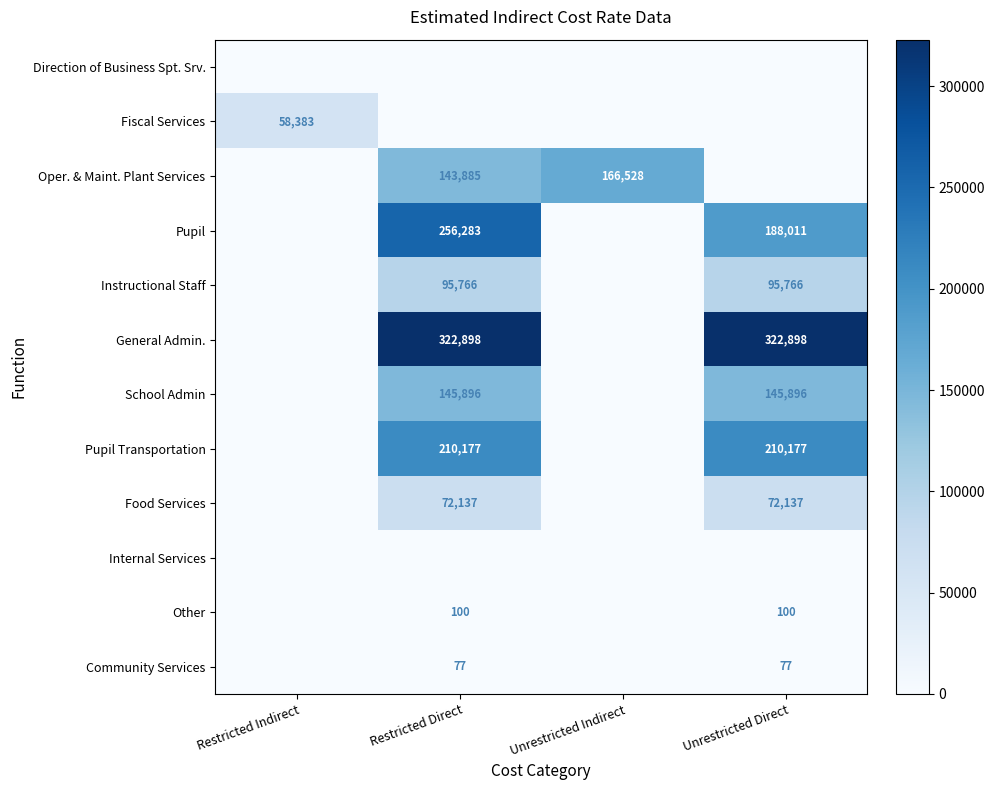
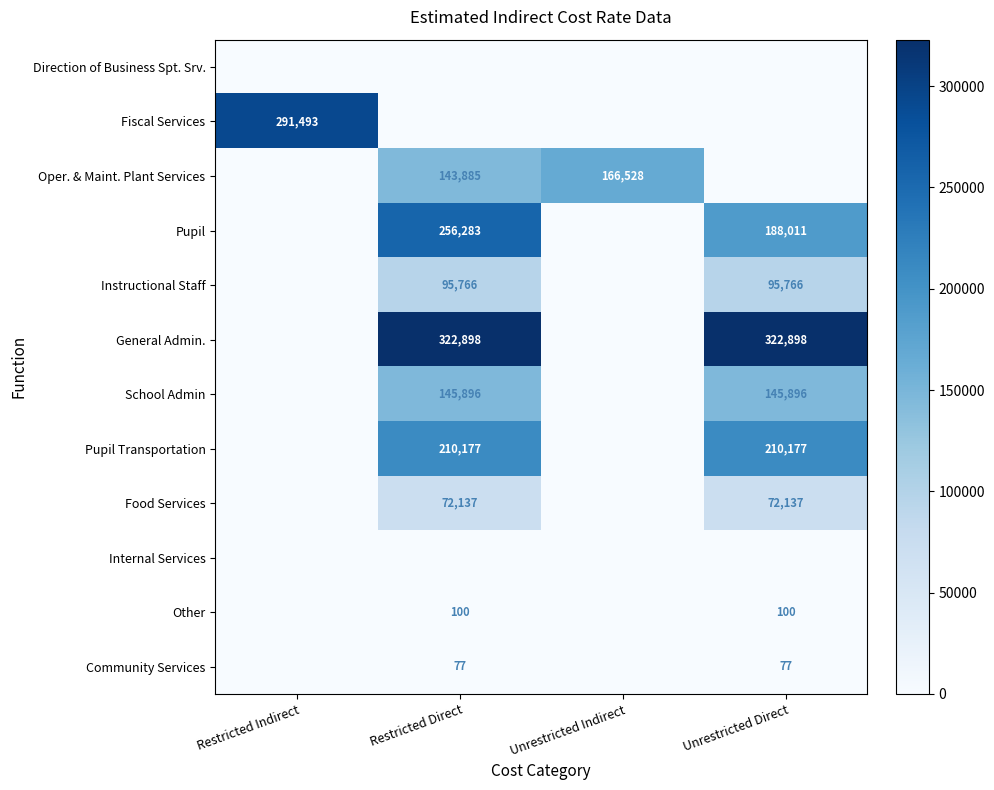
  {
    "Fiscal Services": {
-     "Restricted Indirect": "58,383"
+     "Restricted Indirect": "291,493"
    },
    "Oper. & Maint. Plant Services": {
      "Restricted Direct": "143,885",
      "Unrestricted Indirect": "166,528"
    },
    "Pupil": {
      "Restricted Direct": "256,283",
      "Unrestricted Direct": "188,011"
    },
    "Instructional Staff": {
      "Restricted Direct": "95,766",
      "Unrestricted Direct": "95,766"
    },
    "General Admin.": {
      "Restricted Direct": "322,898",
      "Unrestricted Direct": "322,898"
    },
    "School Admin": {
      "Restricted Direct": "145,896",
      "Unrestricted Direct": "145,896"
    },
    "Pupil Transportation": {
      "Restricted Direct": "210,177",
      "Unrestricted Direct": "210,177"
    },
    "Food Services": {
      "Restricted Direct": "72,137",
      "Unrestricted Direct": "72,137"
    },
    "Other": {
      "Restricted Direct": "100",
      "Unrestricted Direct": "100"
    },
    "Community Services": {
      "Restricted Direct": "77",
      "Unrestricted Direct": "77"
    }
  }
